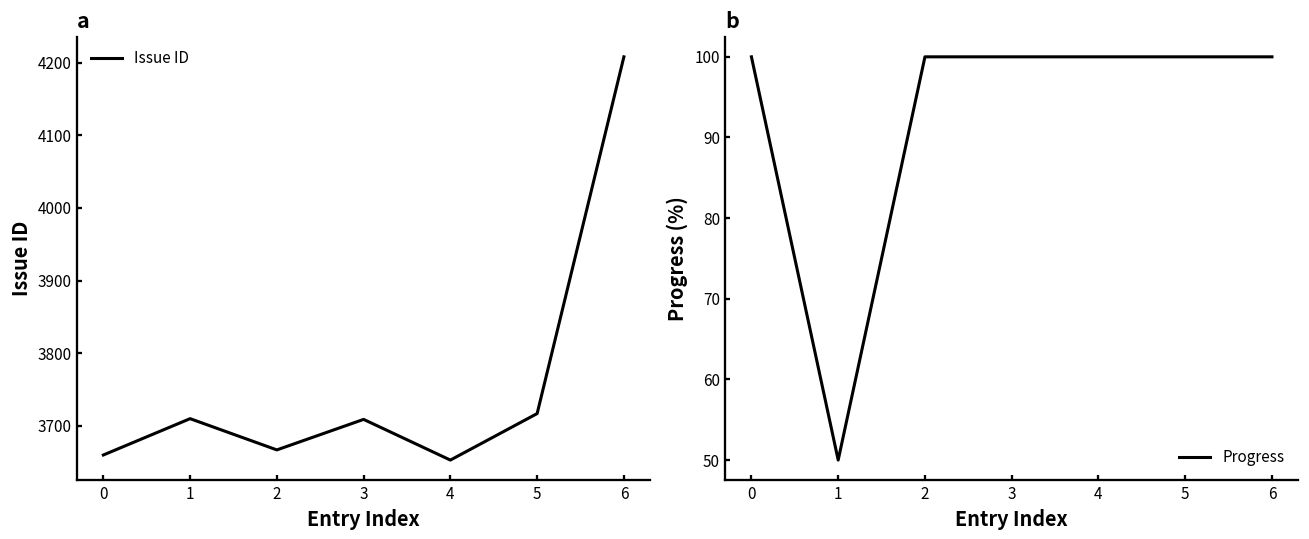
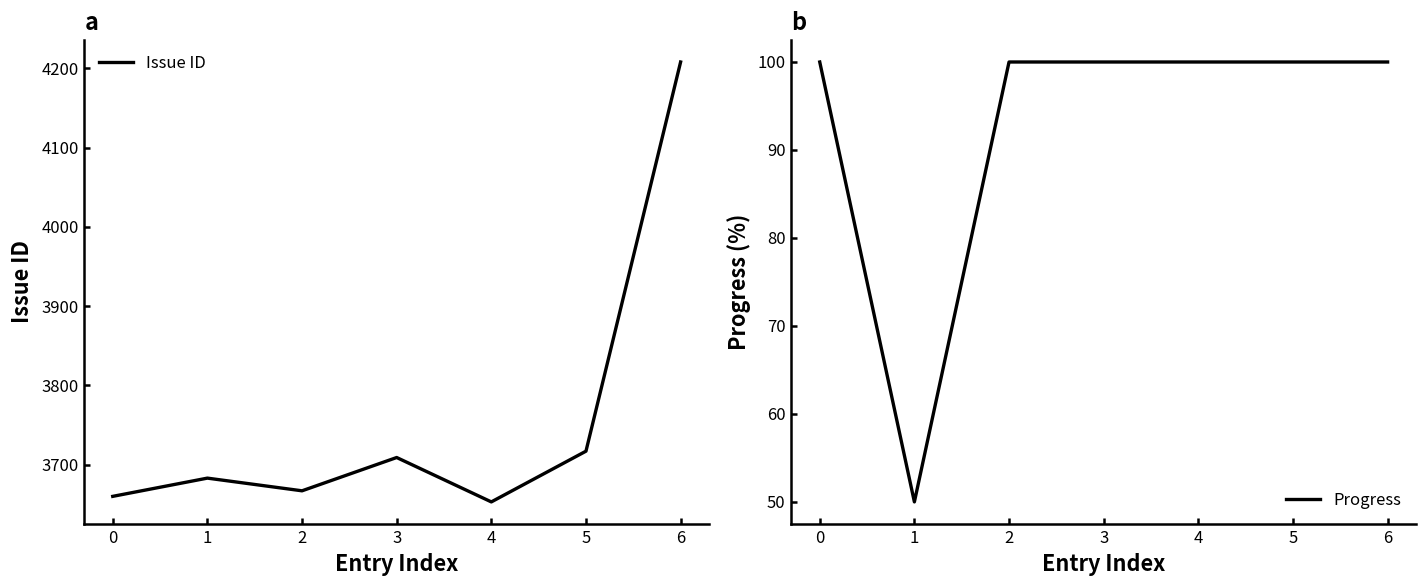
  {
    "a": {
      "0": 3660,
-     "1": 3710,
+     "1": 3680,
      "2": 3670,
      "3": 3710,
      "4": 3650,
      "5": 3720,
      "6": 4210
    },
    "b": {
      "0": 100,
      "1": 50,
      "2": 100,
      "3": 100,
      "4": 100,
      "5": 100,
      "6": 100
    }
  }
